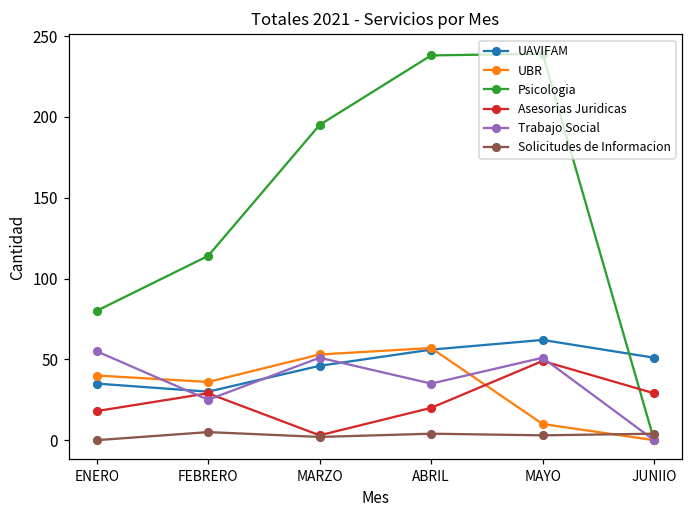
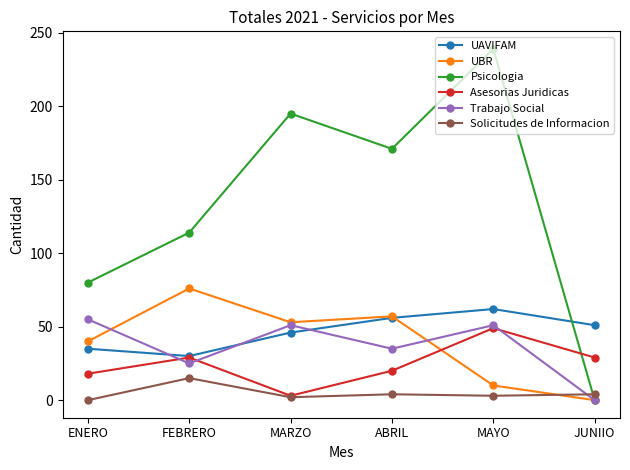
  {
    "UAVIFAM": {
      "ENERO": 35,
      "MARZO": 46,
      "MAYO": 62,
      "JUNIIO": 51
    },
    "UBR": {
      "ENERO": 40,
-     "FEBRERO": 36,
+     "FEBRERO": 76,
      "MARZO": 53,
      "MAYO": 10
    },
    "Psicologia": {
      "ENERO": 80,
      "FEBRERO": 114,
      "MARZO": 195,
-     "ABRIL": 238
+     "ABRIL": 171
    },
    "Asesorias Juridicas": {
      "ENERO": 18,
      "ABRIL": 20,
      "MAYO": 49,
      "JUNIIO": 29
    },
    "Trabajo Social": {
      "ENERO": 55,
      "FEBRERO": 25,
      "MARZO": 51,
      "ABRIL": 35,
      "MAYO": 51
    },
    "Solicitudes de Informacion": {
      "ENERO": 0,
-     "FEBRERO": 5,
+     "FEBRERO": 15,
      "ABRIL": 4,
      "MAYO": 3,
      "JUNIIO": 4
    }
  }
